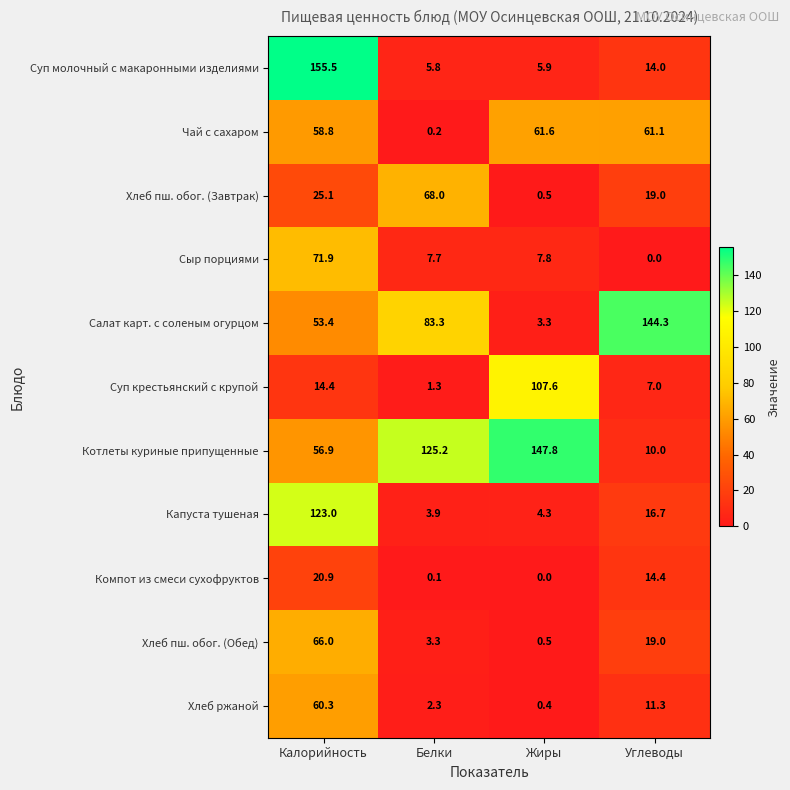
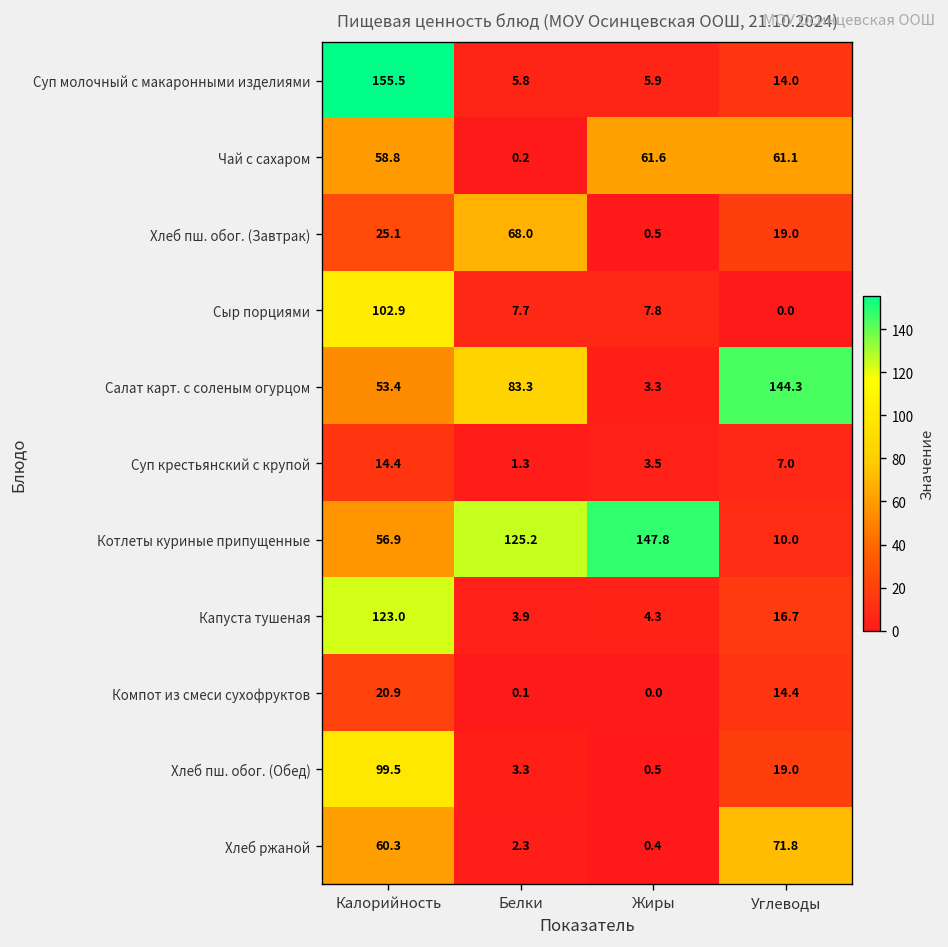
  {
    "Суп молочный с макаронными изделиями": {
      "Калорийность": 155.5,
      "Белки": 5.8,
      "Жиры": 5.9,
      "Углеводы": 14.0
    },
    "Чай с сахаром": {
      "Калорийность": 58.8,
      "Белки": 0.2,
      "Жиры": 61.6,
      "Углеводы": 61.1
    },
    "Хлеб пш. обог. (Завтрак)": {
      "Калорийность": 25.1,
      "Белки": 68.0,
      "Жиры": 0.5,
      "Углеводы": 19.0
    },
    "Сыр порциями": {
-     "Калорийность": 71.9,
+     "Калорийность": 102.9,
      "Белки": 7.7,
      "Жиры": 7.8,
      "Углеводы": 0.0
    },
    "Салат карт. с соленым огурцом": {
      "Калорийность": 53.4,
      "Белки": 83.3,
      "Жиры": 3.3,
      "Углеводы": 144.3
    },
    "Суп крестьянский с крупой": {
      "Калорийность": 14.4,
      "Белки": 1.3,
-     "Жиры": 107.6,
+     "Жиры": 3.5,
      "Углеводы": 7.0
    },
    "Котлеты куриные припущенные": {
      "Калорийность": 56.9,
      "Белки": 125.2,
      "Жиры": 147.8,
      "Углеводы": 10.0
    },
    "Капуста тушеная": {
      "Калорийность": 123.0,
      "Белки": 3.9,
      "Жиры": 4.3,
      "Углеводы": 16.7
    },
    "Компот из смеси сухофруктов": {
      "Калорийность": 20.9,
      "Белки": 0.1,
      "Жиры": 0.0,
      "Углеводы": 14.4
    },
    "Хлеб пш. обог. (Обед)": {
-     "Калорийность": 66.0,
+     "Калорийность": 99.5,
      "Белки": 3.3,
      "Жиры": 0.5,
      "Углеводы": 19.0
    },
    "Хлеб ржаной": {
      "Калорийность": 60.3,
      "Белки": 2.3,
      "Жиры": 0.4,
-     "Углеводы": 11.3
+     "Углеводы": 71.8
    }
  }
